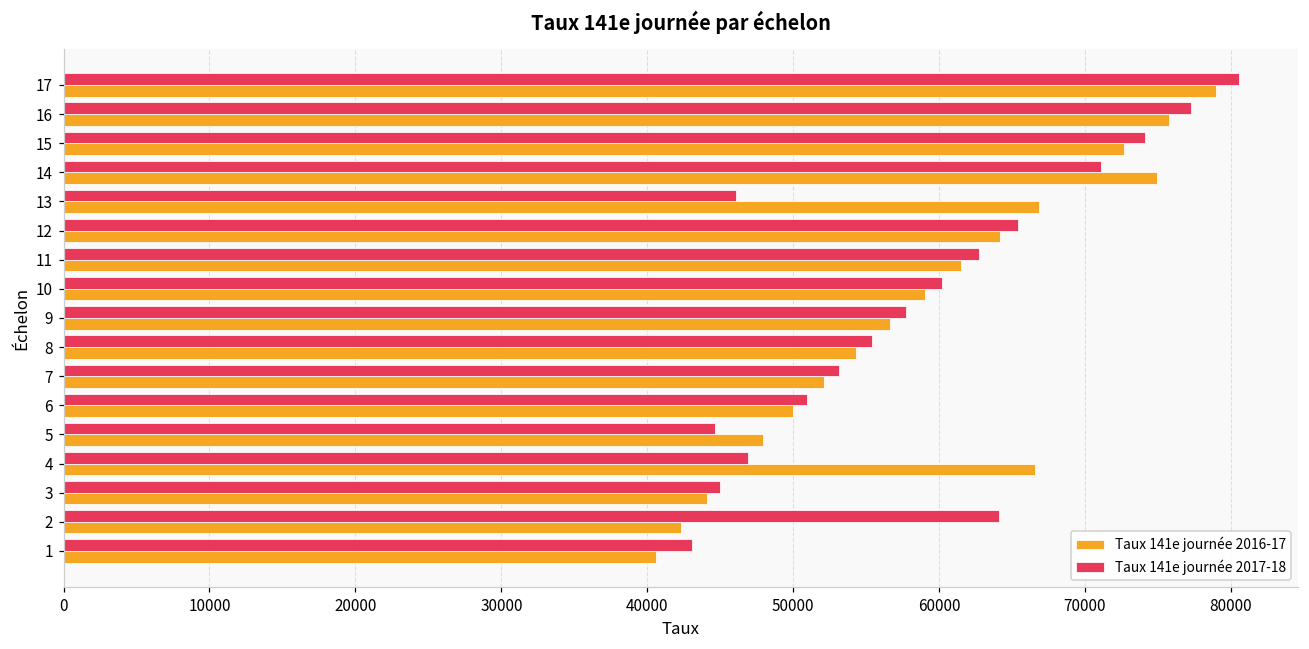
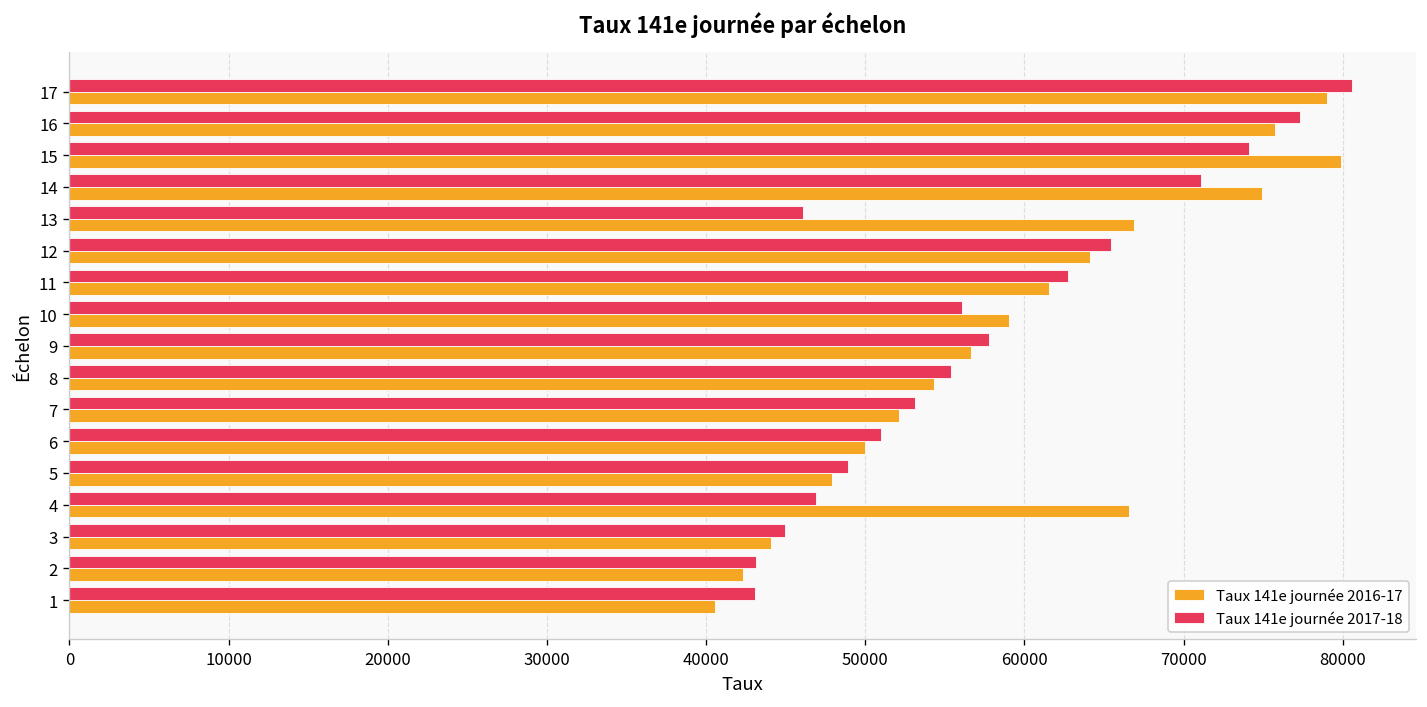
  {
    "Taux 141e journée 2016-17": {
      "17": 79000,
      "16": 75800,
-     "15": 72700,
+     "15": 79900,
      "14": 74900,
      "13": 66900,
      "12": 64100,
      "11": 61500,
      "10": 59000,
      "9": 56600,
      "8": 54300,
      "7": 52100,
      "6": 50000,
      "5": 47900,
      "4": 66600,
      "3": 44100,
      "2": 42300,
      "1": 40600
    },
    "Taux 141e journée 2017-18": {
      "17": 80600,
      "16": 77300,
      "15": 74100,
      "14": 71100,
      "13": 46100,
      "12": 65400,
      "11": 62800,
-     "10": 60200,
+     "10": 56100,
      "9": 57700,
      "8": 55400,
      "7": 53100,
      "6": 51000,
-     "5": 44600,
+     "5": 48900,
      "4": 46900,
      "3": 45000,
-     "2": 64100,
+     "2": 43100,
      "1": 43100
    }
  }
